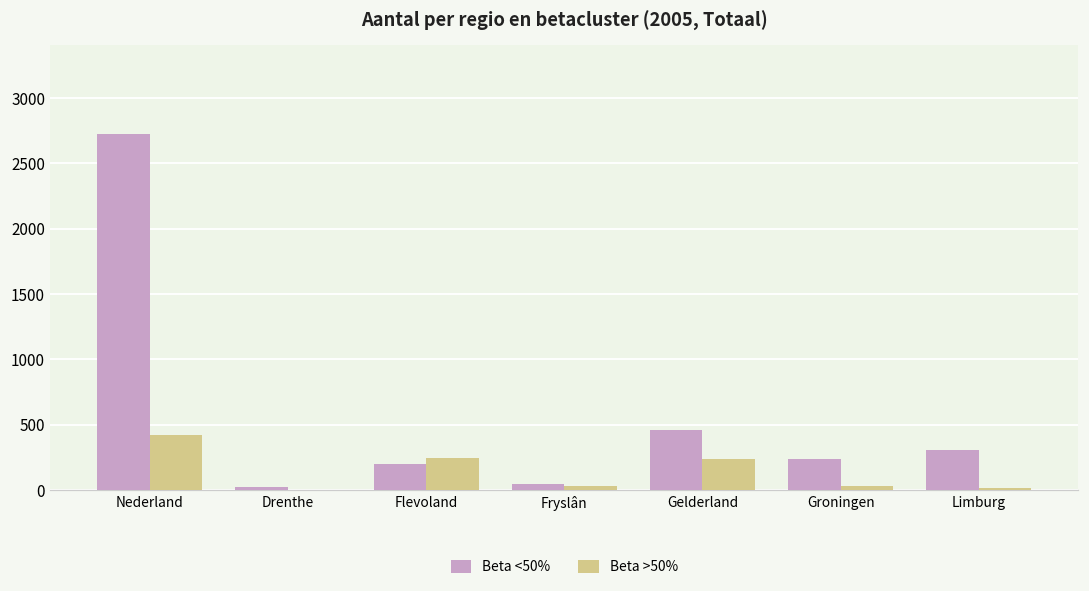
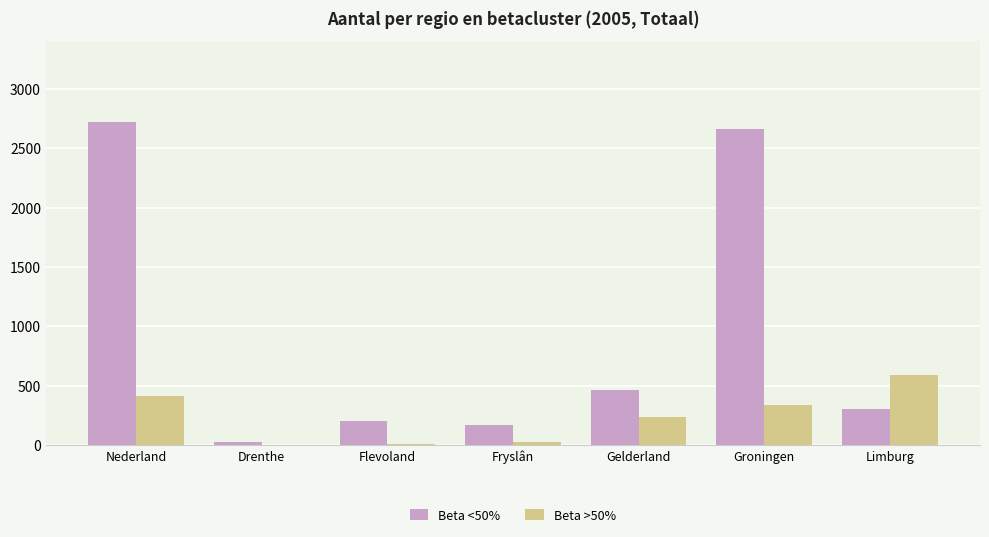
  {
    "Beta <50%": {
      "Nederland": 2720,
      "Drenthe": 30,
      "Flevoland": 200,
-     "Fryslân": 40,
+     "Fryslân": 170,
      "Gelderland": 460,
-     "Groningen": 240,
+     "Groningen": 2660,
      "Limburg": 300
    },
    "Beta >50%": {
      "Nederland": 420,
      "Drenthe": 0,
-     "Flevoland": 250,
+     "Flevoland": 10,
      "Fryslân": 30,
      "Gelderland": 230,
-     "Groningen": 30,
-     "Limburg": 10
+     "Groningen": 340,
+     "Limburg": 590
    }
  }
